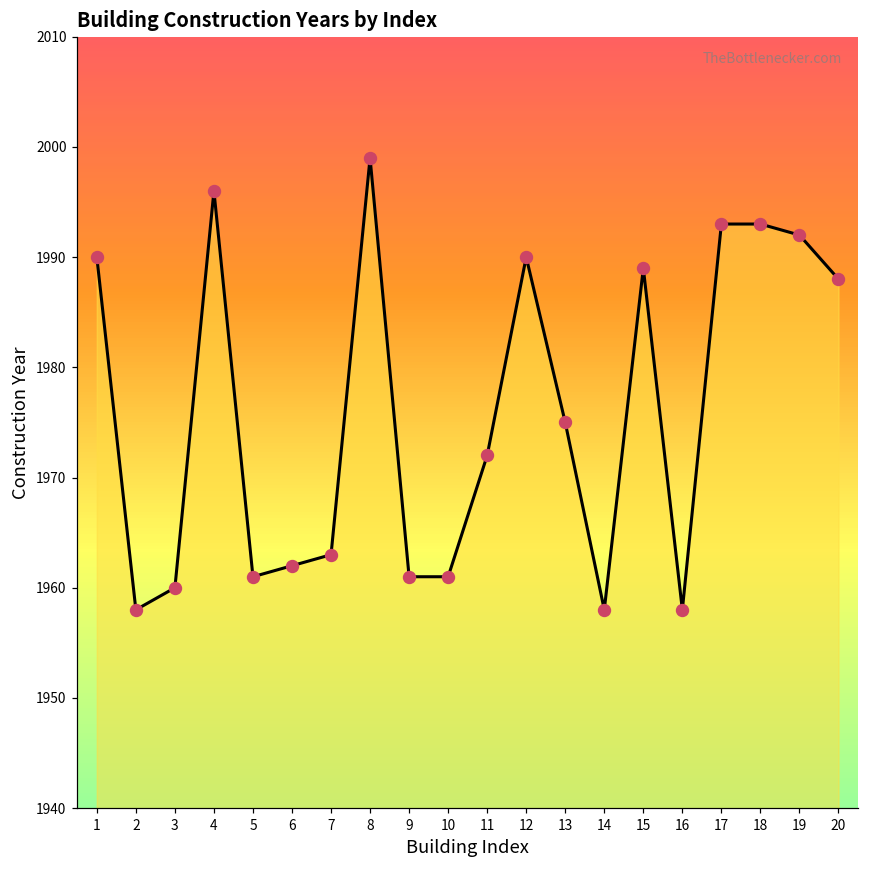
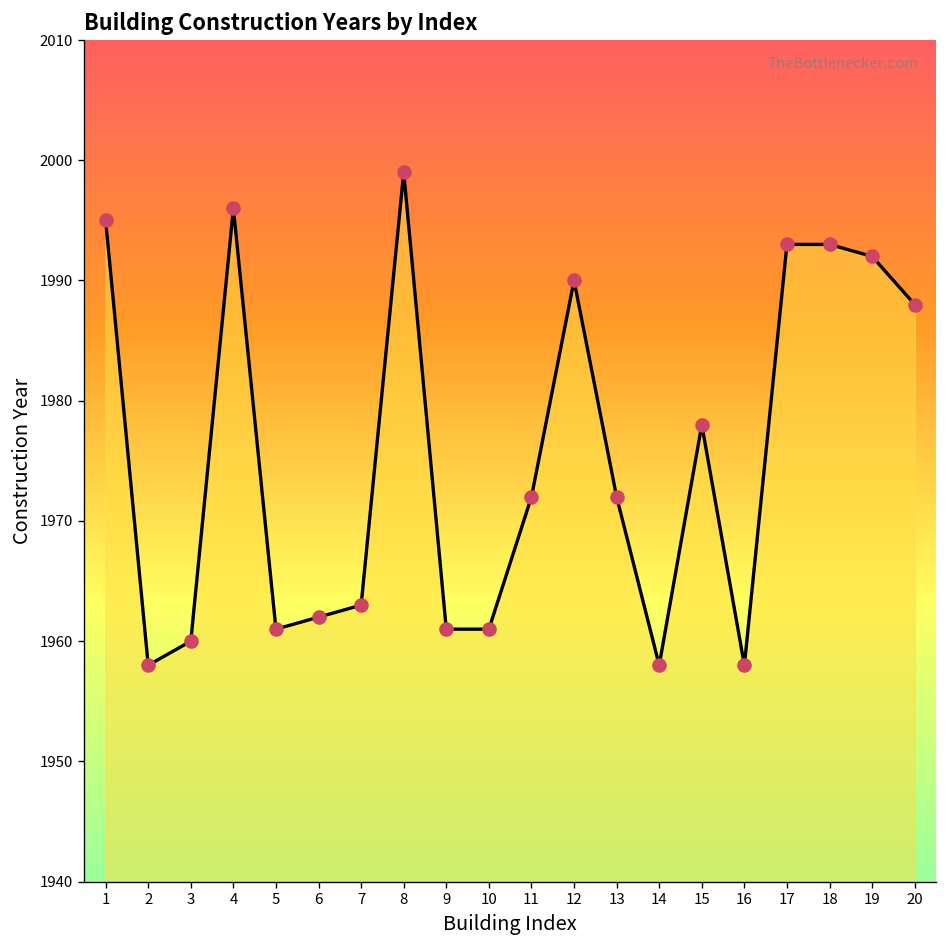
  {
-   "1": 1990,
+   "1": 1995,
    "2": 1958,
    "3": 1960,
    "4": 1996,
    "5": 1961,
    "6": 1962,
    "7": 1963,
    "8": 1999,
    "9": 1961,
    "10": 1961,
    "11": 1972,
    "12": 1990,
-   "13": 1975,
+   "13": 1972,
    "14": 1958,
-   "15": 1989,
+   "15": 1978,
    "16": 1958,
    "17": 1993,
    "18": 1993,
    "19": 1992,
    "20": 1988
  }
